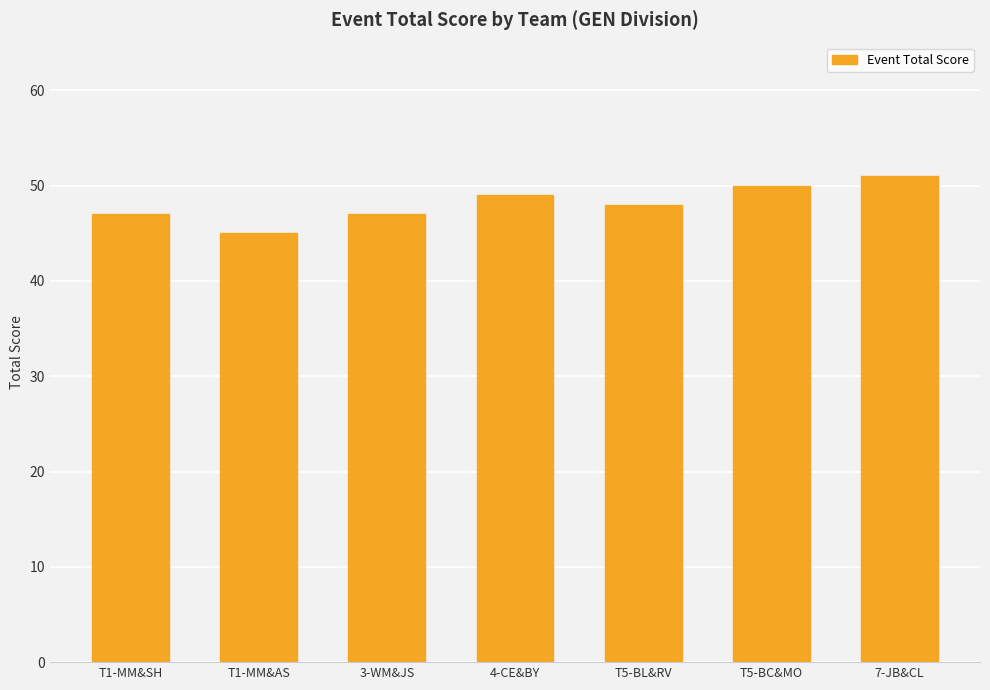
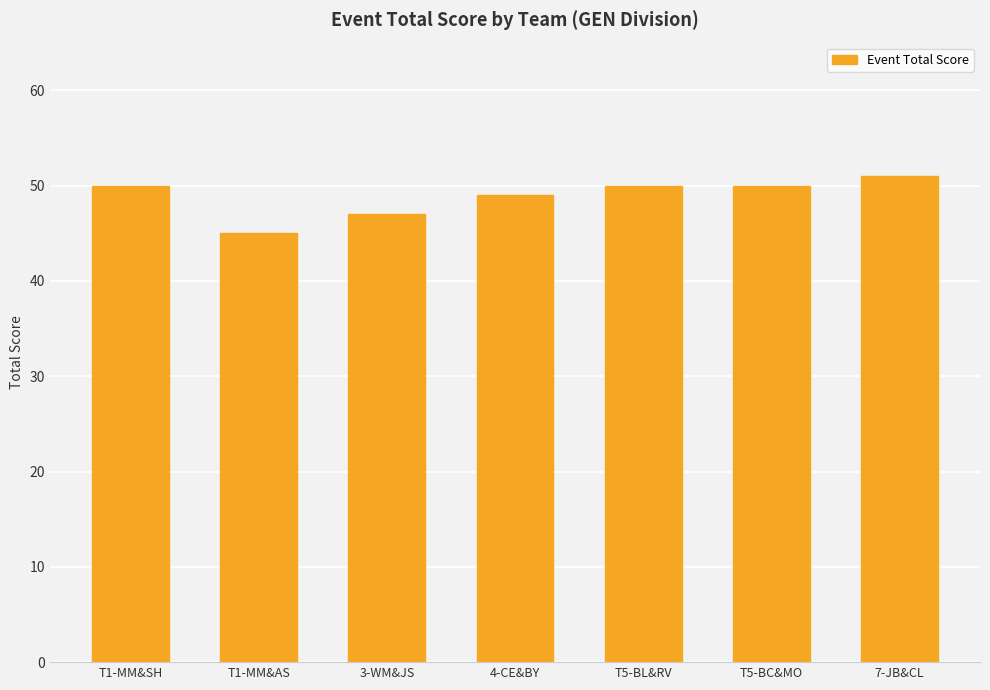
  {
-   "T1-MM&SH": 47,
+   "T1-MM&SH": 50,
    "T1-MM&AS": 45,
    "3-WM&JS": 47,
    "4-CE&BY": 49,
-   "T5-BL&RV": 48,
+   "T5-BL&RV": 50,
    "T5-BC&MO": 50,
    "7-JB&CL": 51
  }
